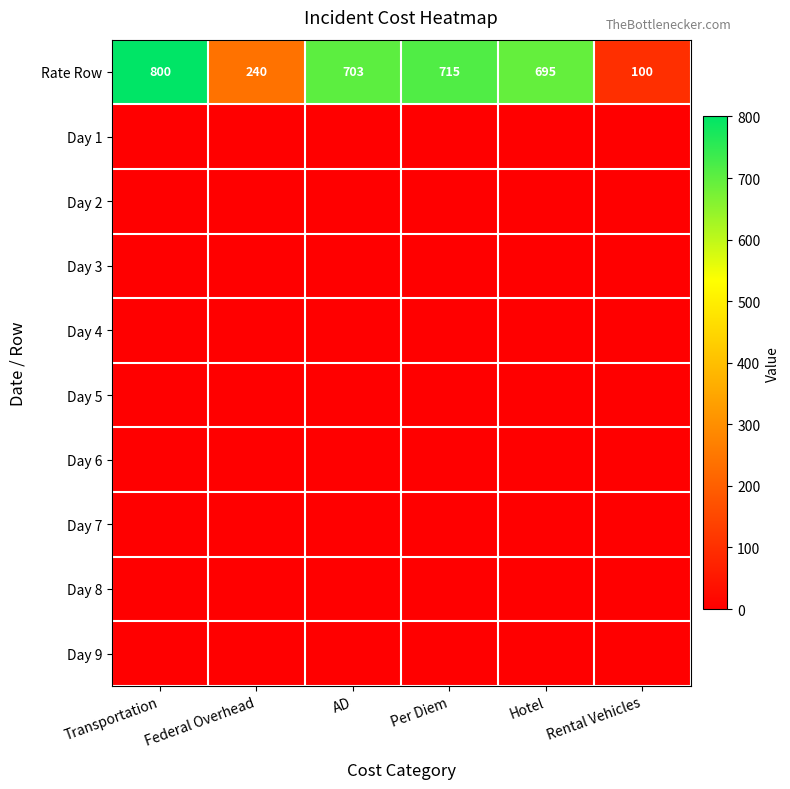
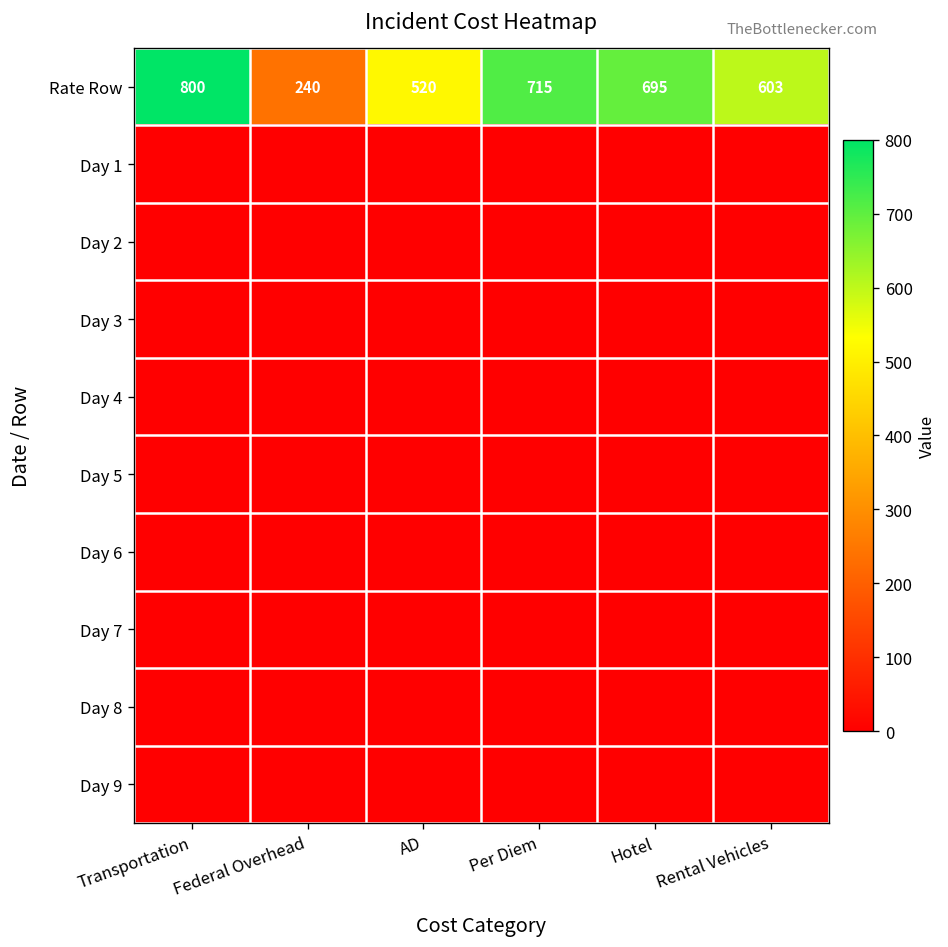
  {
    "Rate Row": {
      "Transportation": 800,
      "Federal Overhead": 240,
-     "AD": 703,
+     "AD": 520,
      "Per Diem": 715,
      "Hotel": 695,
-     "Rental Vehicles": 100
+     "Rental Vehicles": 603
    }
  }
